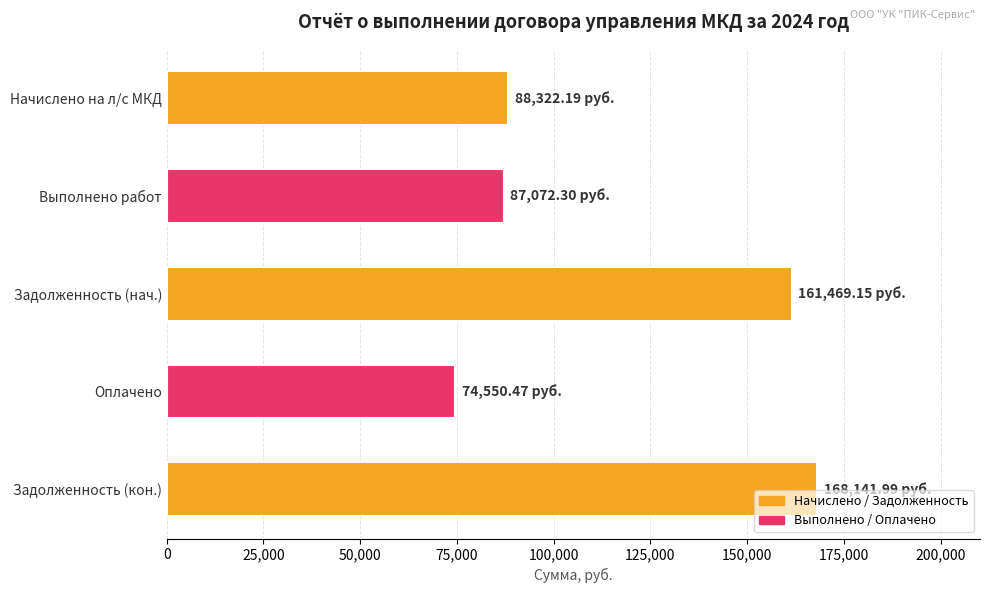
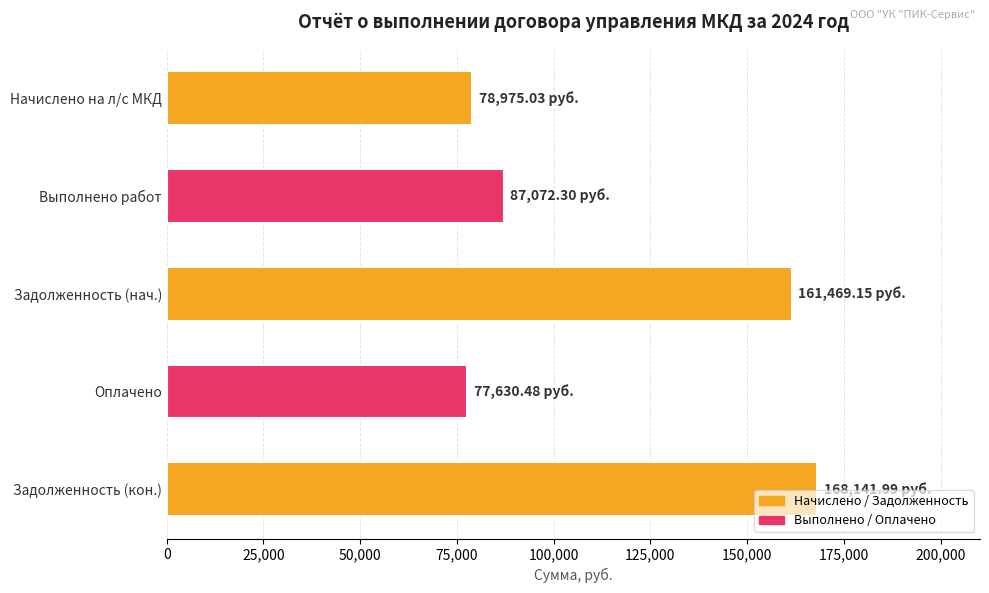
  {
-   "Начислено на л/с МКД": "88,322.19",
+   "Начислено на л/с МКД": "78,975.03",
    "Выполнено работ": "87,072.30",
    "Задолженность (нач.)": "161,469.15",
-   "Оплачено": "74,550.47"
+   "Оплачено": "77,630.48"
  }
